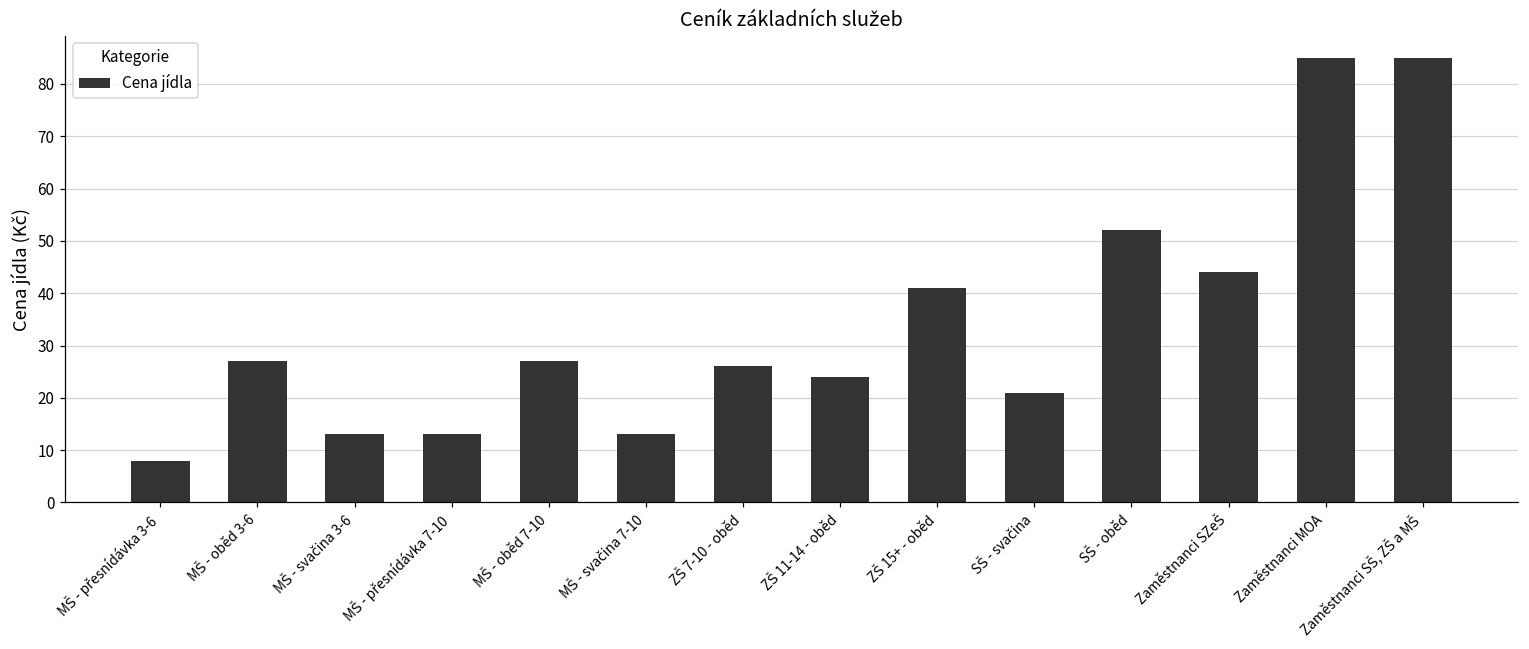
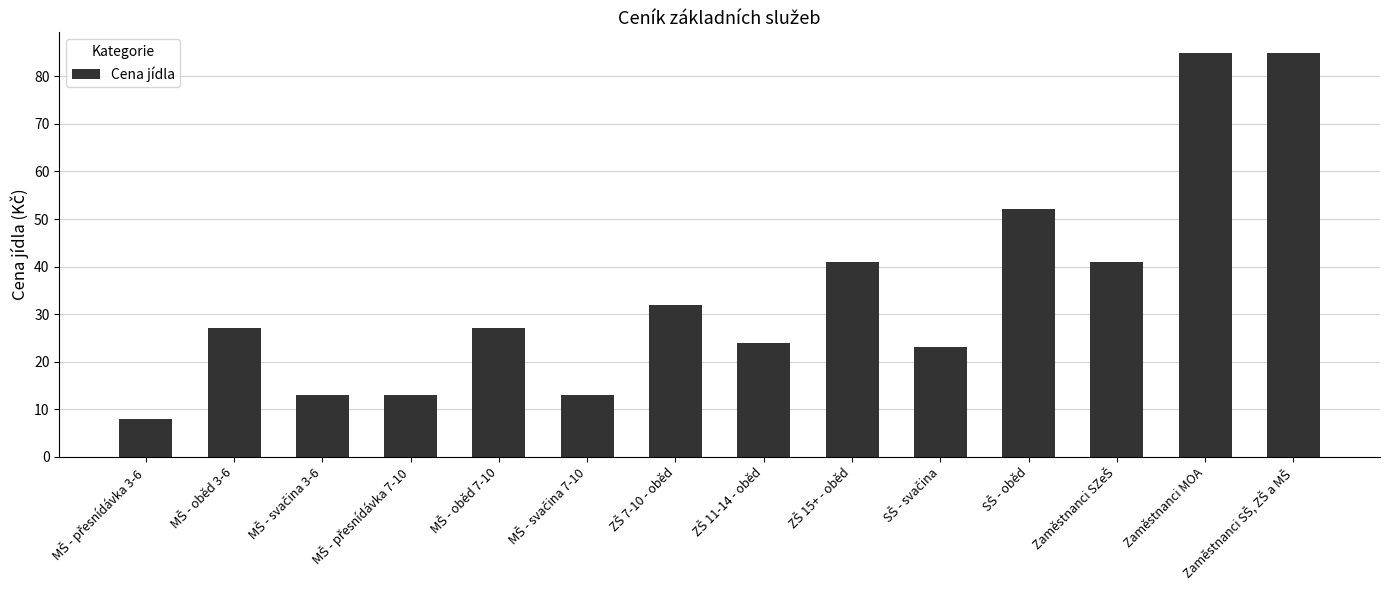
  {
    "MŠ - přesnídávka 3-6": 8,
    "MŠ - oběd 3-6": 27,
    "MŠ - svačina 3-6": 13,
    "MŠ - přesnídávka 7-10": 13,
    "MŠ - oběd 7-10": 27,
    "MŠ - svačina 7-10": 13,
-   "ZŠ 7-10 - oběd": 26,
+   "ZŠ 7-10 - oběd": 32,
    "ZŠ 11-14 - oběd": 24,
    "ZŠ 15+ - oběd": 41,
-   "SŠ - svačina": 21,
+   "SŠ - svačina": 23,
    "SŠ - oběd": 52,
-   "Zaměstnanci SZeŠ": 44,
+   "Zaměstnanci SZeŠ": 41,
    "Zaměstnanci MOA": 85,
    "Zaměstnanci SŠ, ZŠ a MŠ": 85
  }
